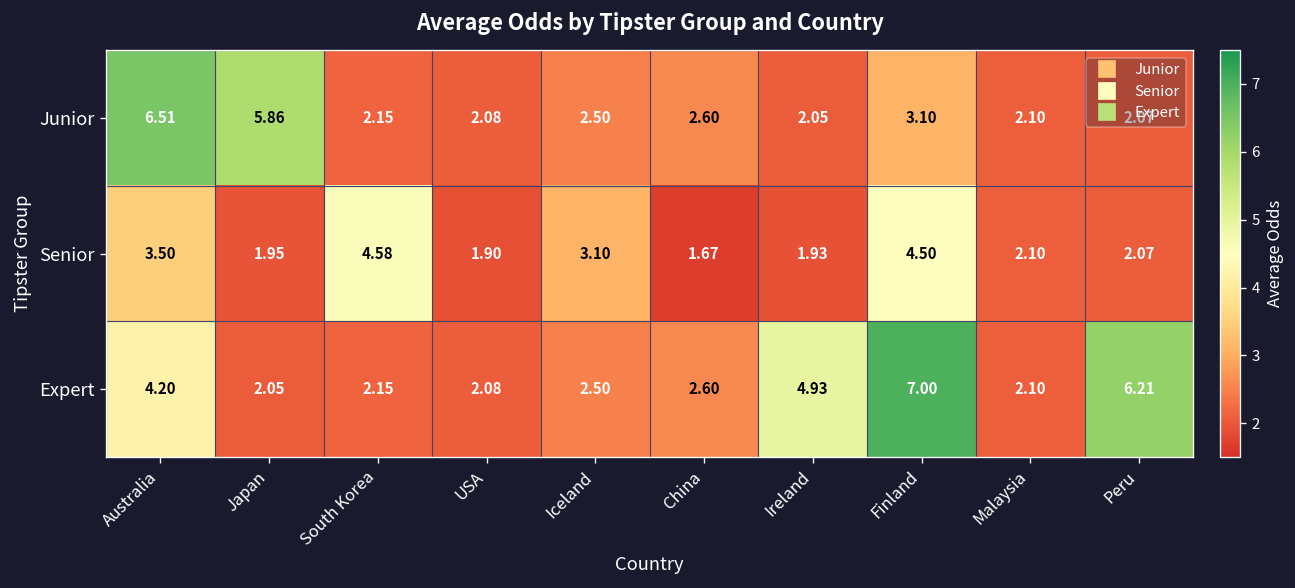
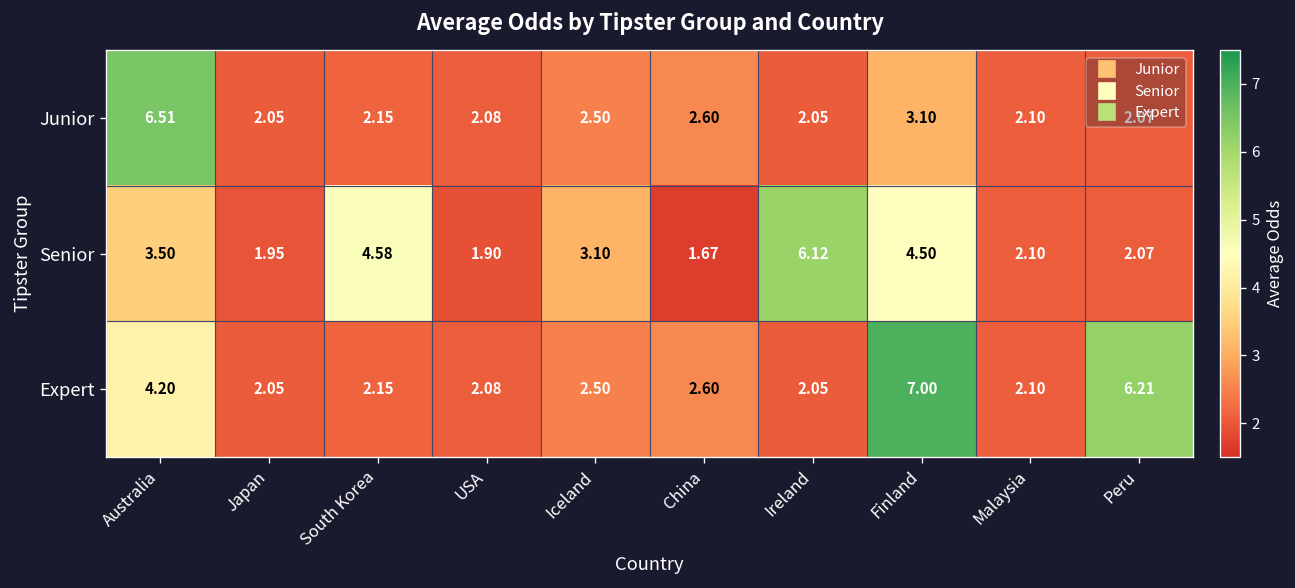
  {
    "Junior": {
      "Australia": 6.51,
-     "Japan": 5.86,
+     "Japan": 2.05,
      "South Korea": 2.15,
      "USA": 2.08,
      "Iceland": 2.50,
      "China": 2.60,
      "Ireland": 2.05,
      "Finland": 3.10,
      "Malaysia": 2.10
    },
    "Senior": {
      "Australia": 3.50,
      "Japan": 1.95,
      "South Korea": 4.58,
      "USA": 1.90,
      "Iceland": 3.10,
      "China": 1.67,
-     "Ireland": 1.93,
+     "Ireland": 6.12,
      "Finland": 4.50,
      "Malaysia": 2.10,
      "Peru": 2.07
    },
    "Expert": {
      "Australia": 4.20,
      "Japan": 2.05,
      "South Korea": 2.15,
      "USA": 2.08,
      "Iceland": 2.50,
      "China": 2.60,
-     "Ireland": 4.93,
+     "Ireland": 2.05,
      "Finland": 7.00,
      "Malaysia": 2.10,
      "Peru": 6.21
    }
  }
